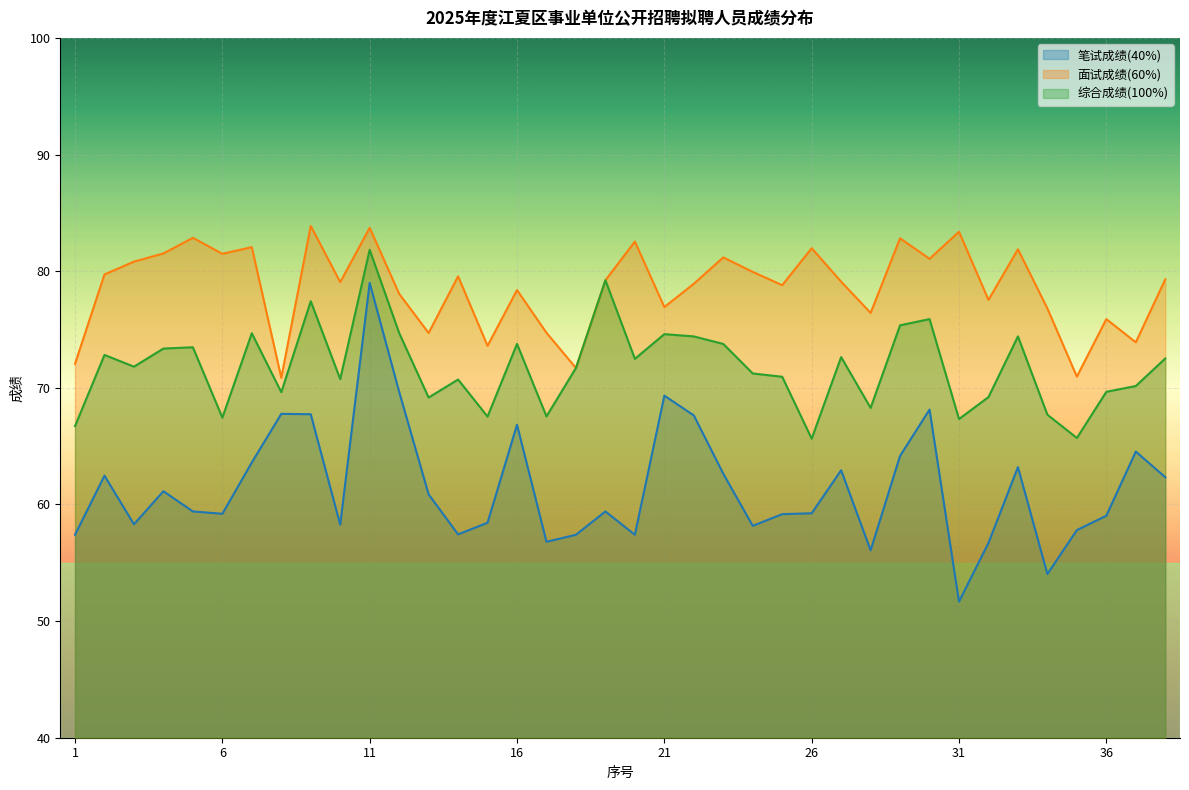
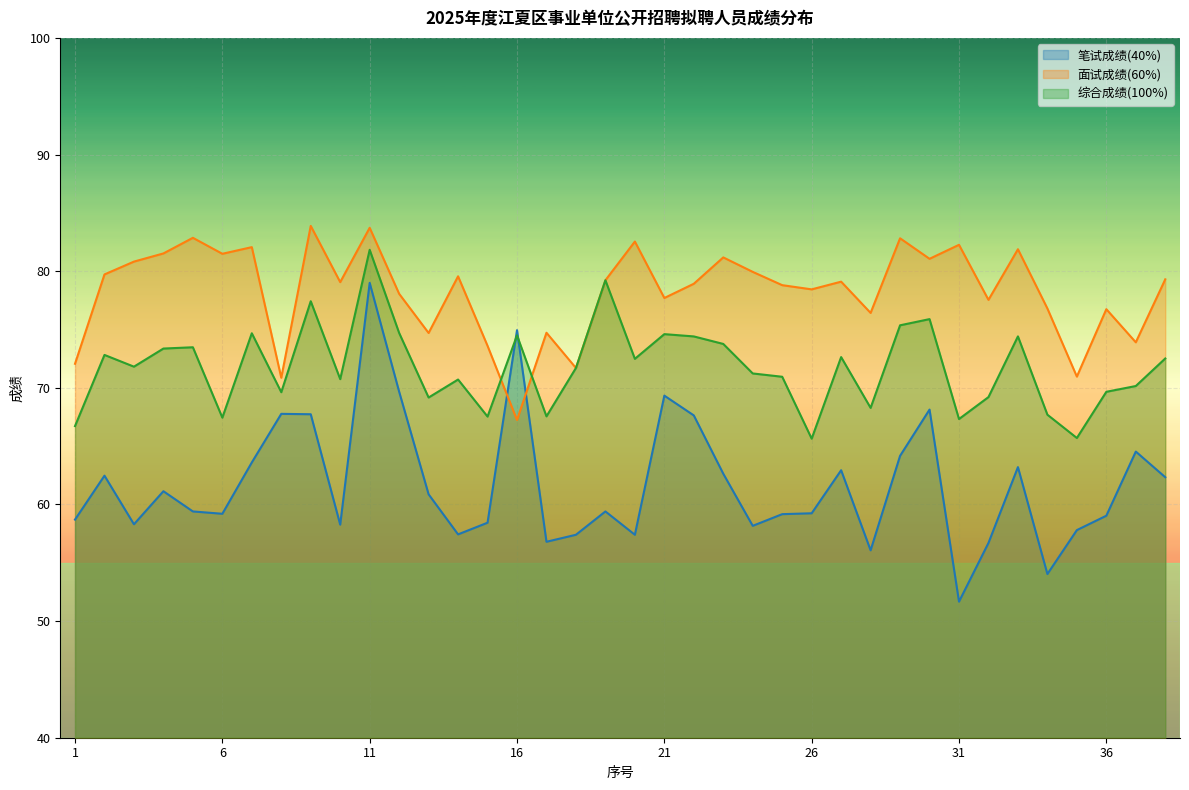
  {
    "笔试成绩(40%)": {
-     "1": 57.4,
+     "1": 58.7,
      "6": 59.2,
      "11": 79.0,
-     "16": 66.8,
+     "16": 74.9,
      "21": 69.3,
      "26": 59.2,
      "36": 59.0
    },
    "面试成绩(60%)": {
      "1": 72.1,
      "6": 81.5,
      "11": 83.7,
-     "16": 78.4,
-     "21": 76.9,
-     "26": 82.0,
-     "31": 83.4,
-     "36": 75.9
+     "16": 67.2,
+     "21": 77.7,
+     "26": 78.4,
+     "31": 82.3,
+     "36": 76.7
    },
    "综合成绩(100%)": {
      "1": 66.7,
      "6": 67.4,
      "11": 81.8,
-     "16": 73.8,
+     "16": 74.5,
      "21": 74.6,
      "26": 65.6,
      "31": 67.3,
      "36": 69.7
    }
  }
